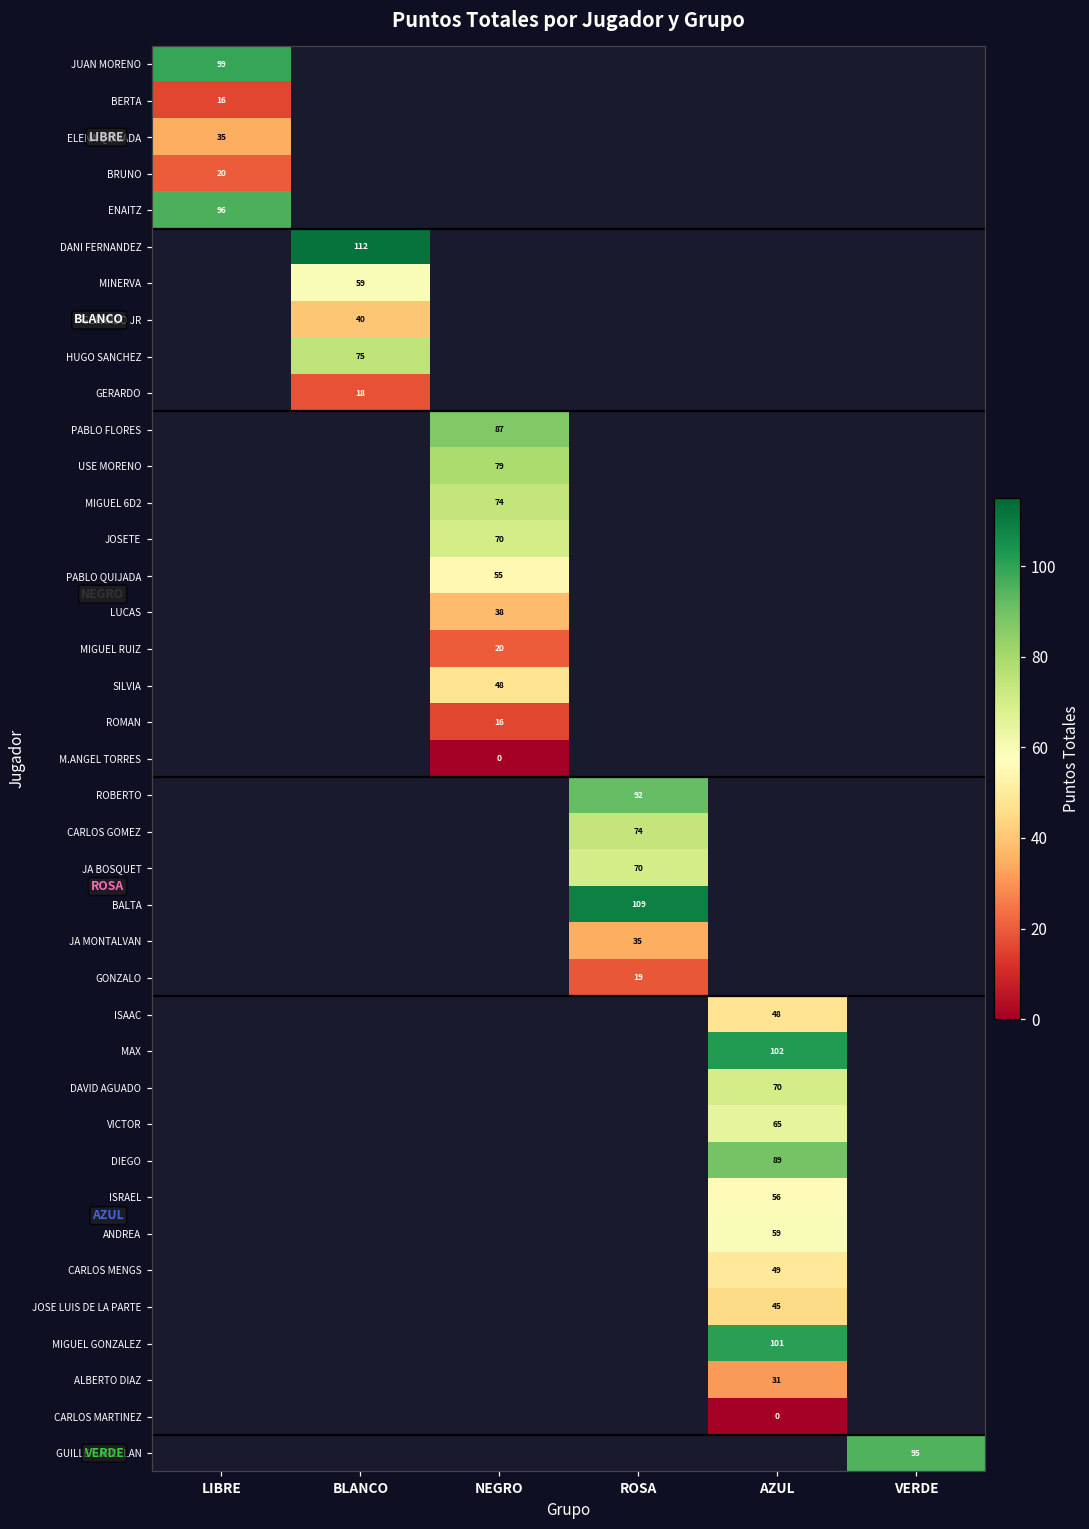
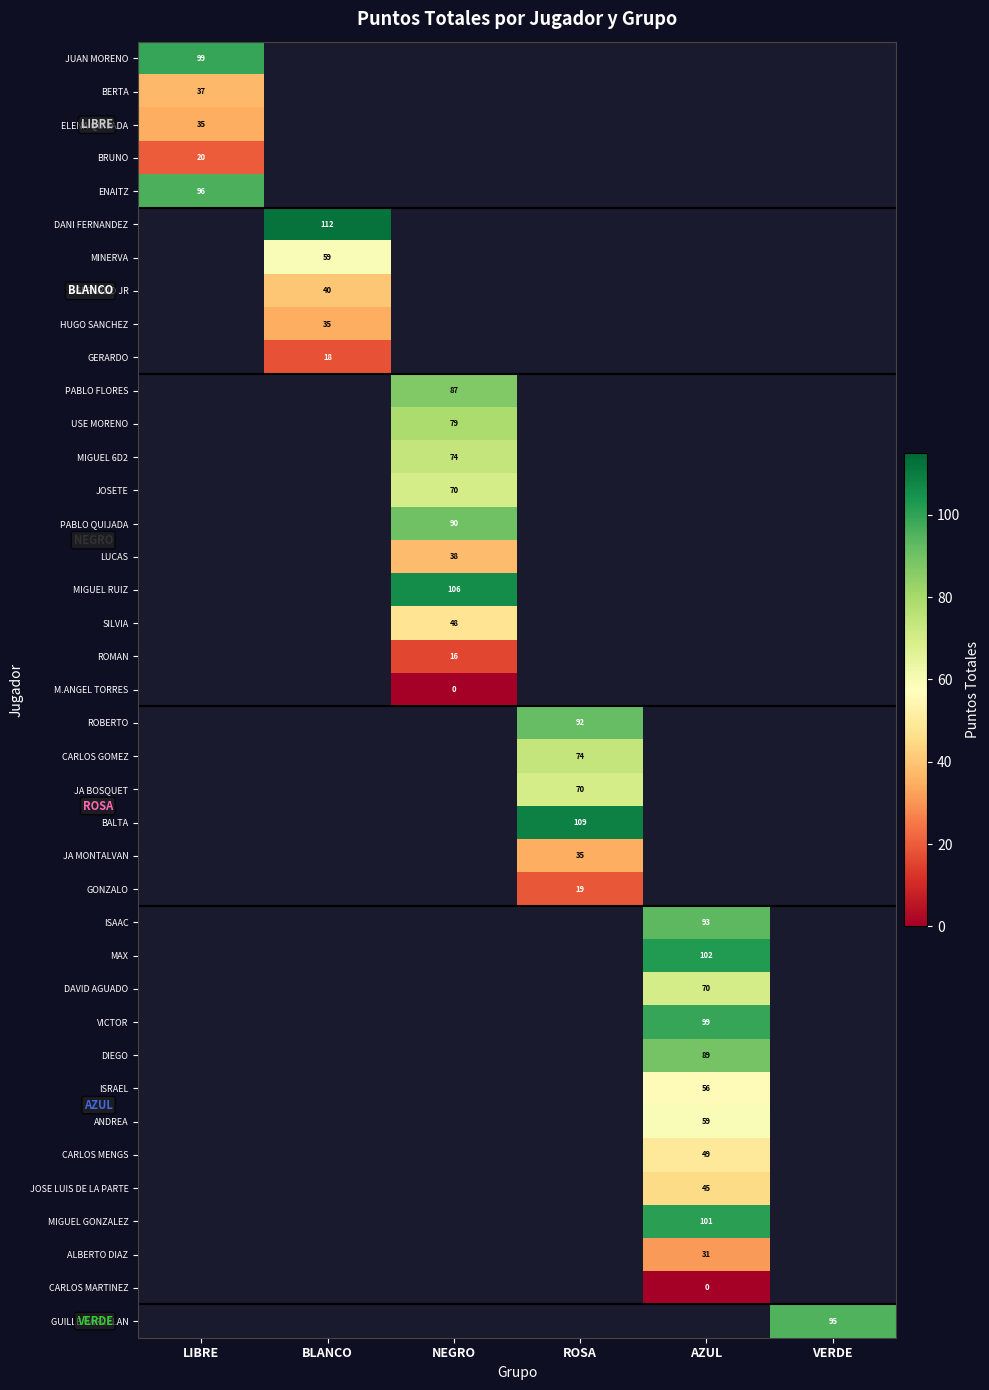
  {
    "JUAN MORENO": {
      "LIBRE": 99
    },
    "BERTA": {
-     "LIBRE": 16
+     "LIBRE": 37
    },
    "ELENA QUIJADA": {
      "LIBRE": 35
    },
    "BRUNO": {
      "LIBRE": 20
    },
    "ENAITZ": {
      "LIBRE": 96
    },
    "DANI FERNANDEZ": {
      "BLANCO": 112
    },
    "MINERVA": {
      "BLANCO": 59
    },
    "GERARDO JR": {
      "BLANCO": 40
    },
    "HUGO SANCHEZ": {
-     "BLANCO": 75
+     "BLANCO": 35
    },
    "GERARDO": {
      "BLANCO": 18
    },
    "PABLO FLORES": {
      "NEGRO": 87
    },
    "USE MORENO": {
      "NEGRO": 79
    },
    "MIGUEL 6D2": {
      "NEGRO": 74
    },
    "JOSETE": {
      "NEGRO": 70
    },
    "PABLO QUIJADA": {
-     "NEGRO": 55
+     "NEGRO": 90
    },
    "LUCAS": {
      "NEGRO": 38
    },
    "MIGUEL RUIZ": {
-     "NEGRO": 20
+     "NEGRO": 106
    },
    "SILVIA": {
      "NEGRO": 48
    },
    "ROMAN": {
      "NEGRO": 16
    },
    "M.ANGEL TORRES": {
      "NEGRO": 0
    },
    "ROBERTO": {
      "ROSA": 92
    },
    "CARLOS GOMEZ": {
      "ROSA": 74
    },
    "JA BOSQUET": {
      "ROSA": 70
    },
    "BALTA": {
      "ROSA": 109
    },
    "JA MONTALVAN": {
      "ROSA": 35
    },
    "GONZALO": {
      "ROSA": 19
    },
    "ISAAC": {
-     "AZUL": 48
+     "AZUL": 93
    },
    "MAX": {
      "AZUL": 102
    },
    "DAVID AGUADO": {
      "AZUL": 70
    },
    "VICTOR": {
-     "AZUL": 65
+     "AZUL": 99
    },
    "DIEGO": {
      "AZUL": 89
    },
    "ISRAEL": {
      "AZUL": 56
    },
    "ANDREA": {
      "AZUL": 59
    },
    "CARLOS MENGS": {
      "AZUL": 49
    },
    "JOSE LUIS DE LA PARTE": {
      "AZUL": 45
    },
    "MIGUEL GONZALEZ": {
      "AZUL": 101
    },
    "ALBERTO DIAZ": {
      "AZUL": 31
    },
    "CARLOS MARTINEZ": {
      "AZUL": 0
    },
    "GUILLE GARCELAN": {
      "VERDE": 95
    }
  }
